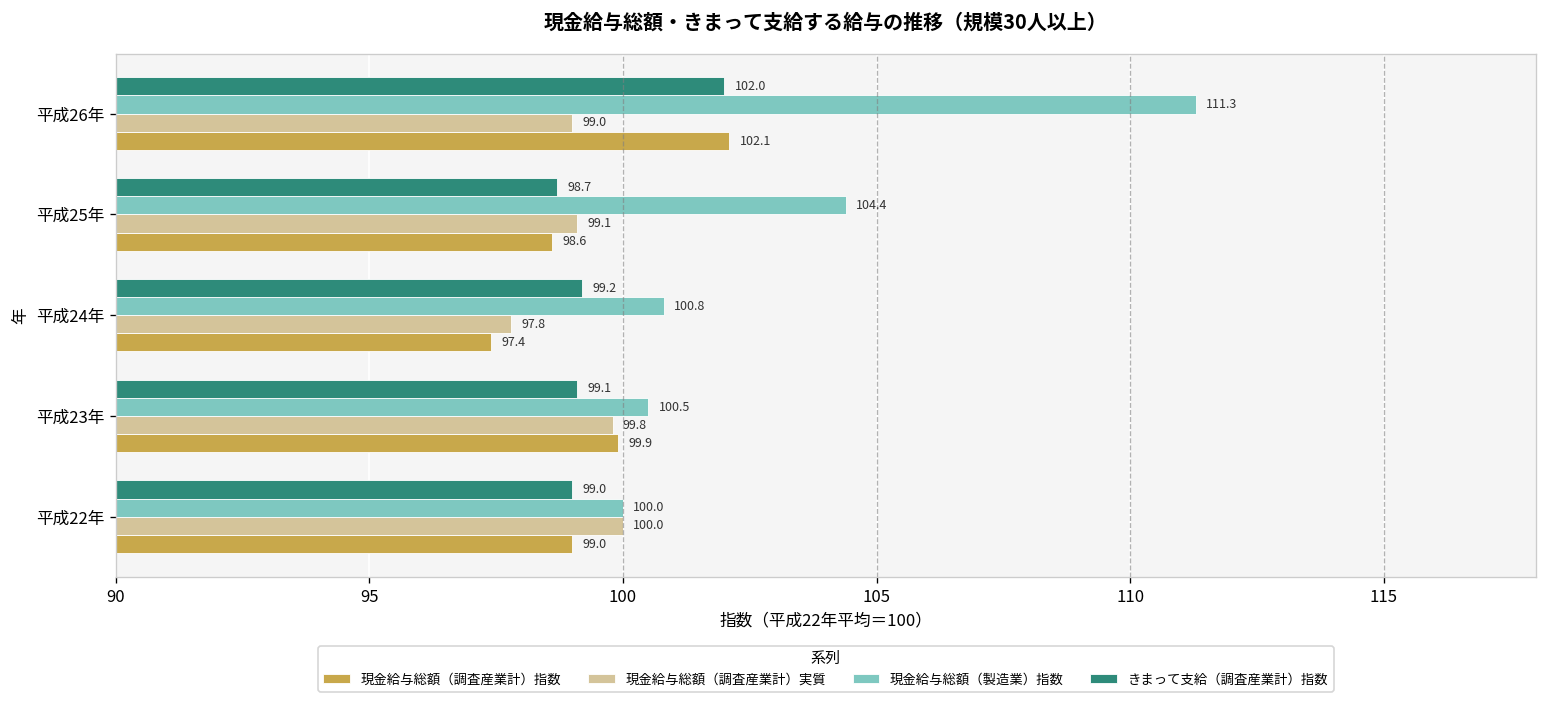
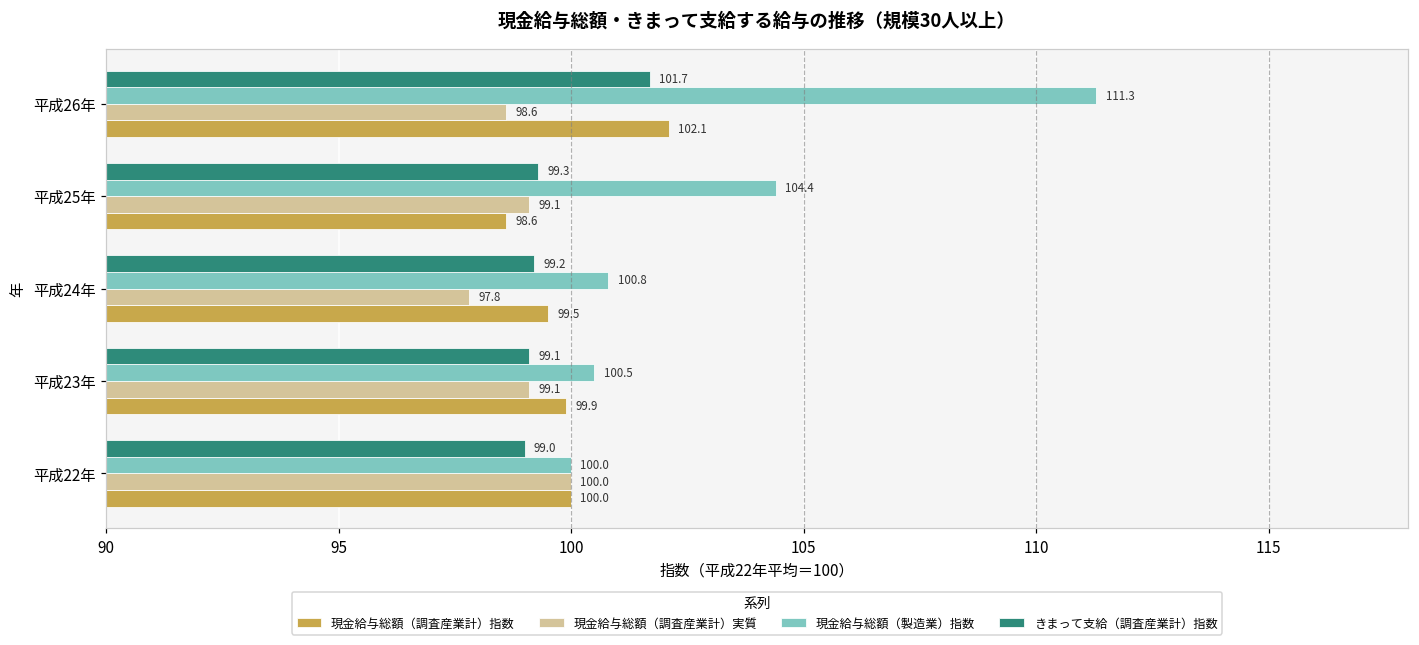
  {
    "現金給与総額（調査産業計）指数": {
      "平成26年": 102.1,
      "平成25年": 98.6,
-     "平成24年": 97.4,
+     "平成24年": 99.5,
      "平成23年": 99.9,
-     "平成22年": 99.0
+     "平成22年": 100.0
    },
    "現金給与総額（調査産業計）実質": {
-     "平成26年": 99.0,
+     "平成26年": 98.6,
      "平成25年": 99.1,
      "平成24年": 97.8,
-     "平成23年": 99.8,
+     "平成23年": 99.1,
      "平成22年": 100.0
    },
    "現金給与総額（製造業）指数": {
      "平成26年": 111.3,
      "平成25年": 104.4,
      "平成24年": 100.8,
      "平成23年": 100.5,
      "平成22年": 100.0
    },
    "きまって支給（調査産業計）指数": {
-     "平成26年": 102.0,
-     "平成25年": 98.7,
+     "平成26年": 101.7,
+     "平成25年": 99.3,
      "平成24年": 99.2,
      "平成23年": 99.1,
      "平成22年": 99.0
    }
  }
